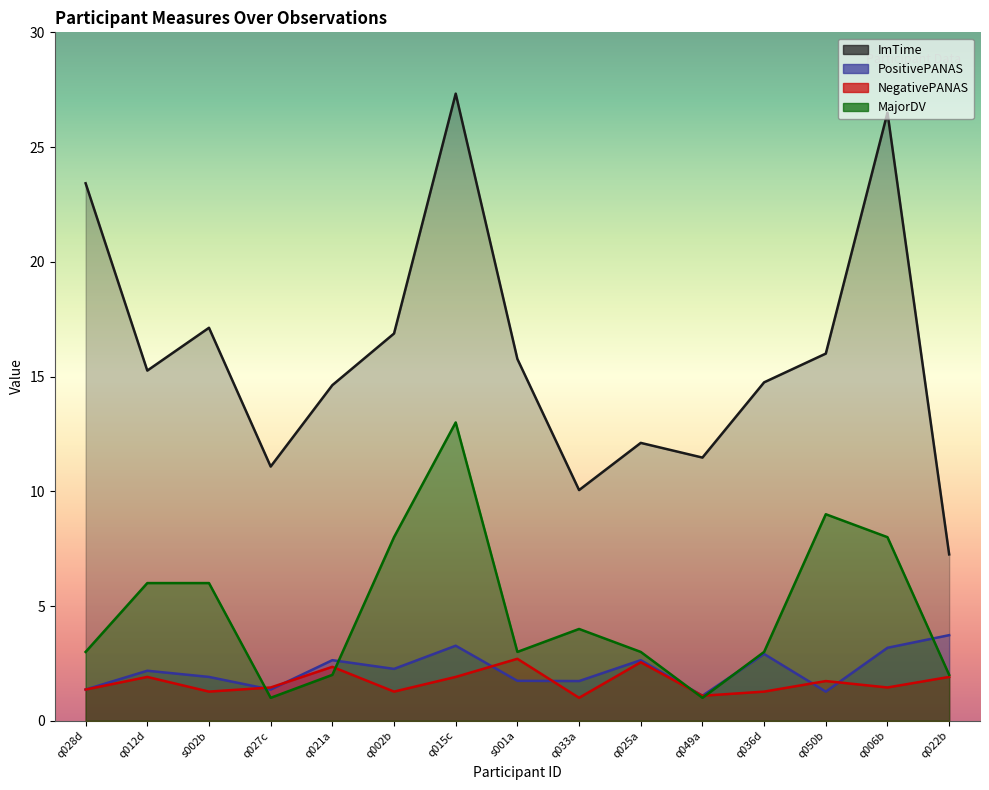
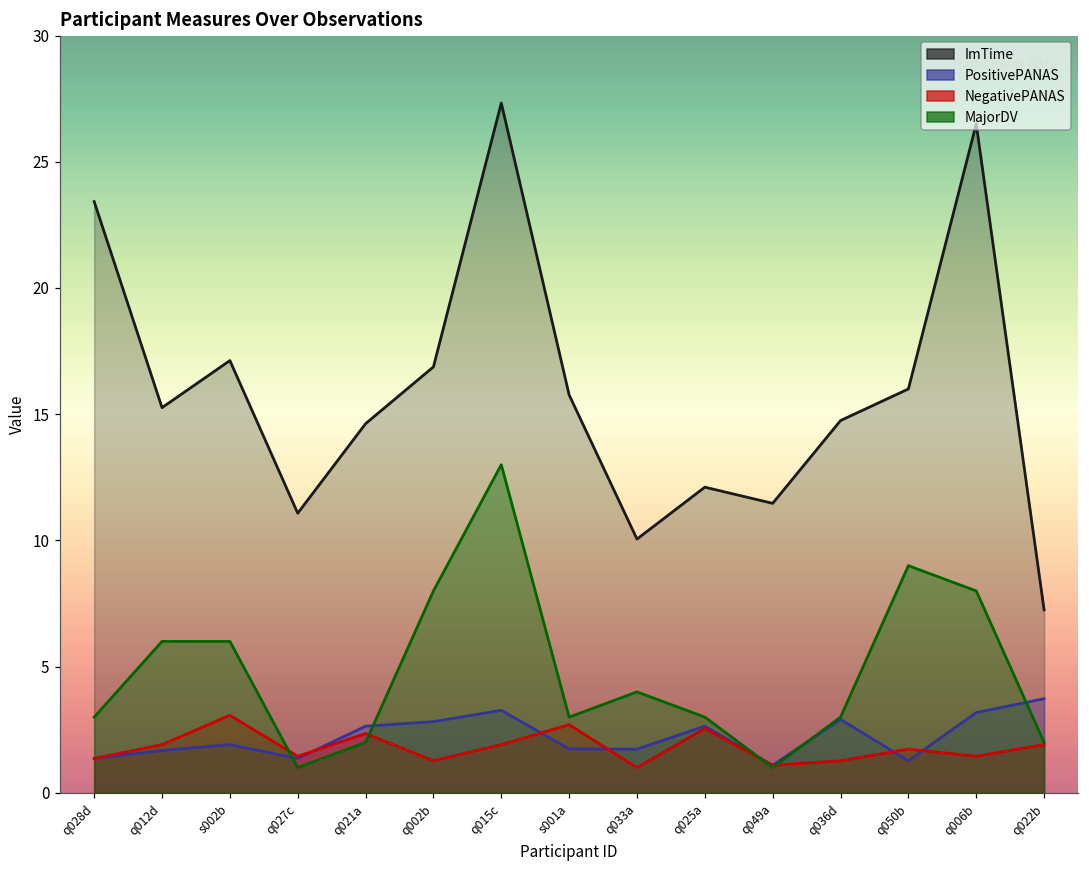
  {
    "PositivePANAS": {
-     "q012d": 2.2,
+     "q012d": 1.7,
      "s002b": 1.9,
      "q021a": 2.6,
-     "q002b": 2.3,
+     "q002b": 2.8,
      "q015c": 3.3,
      "s001a": 1.7,
      "q033a": 1.7,
      "q050b": 1.3,
      "q006b": 3.2,
      "q022b": 3.7
    },
    "NegativePANAS": {
      "q012d": 1.9,
-     "s002b": 1.3,
+     "s002b": 3.1,
      "q021a": 2.4,
      "q002b": 1.3,
      "q015c": 1.9,
      "s001a": 2.7,
      "q033a": 1.0,
      "q036d": 1.3,
      "q050b": 1.7,
      "q006b": 1.5
    }
  }
